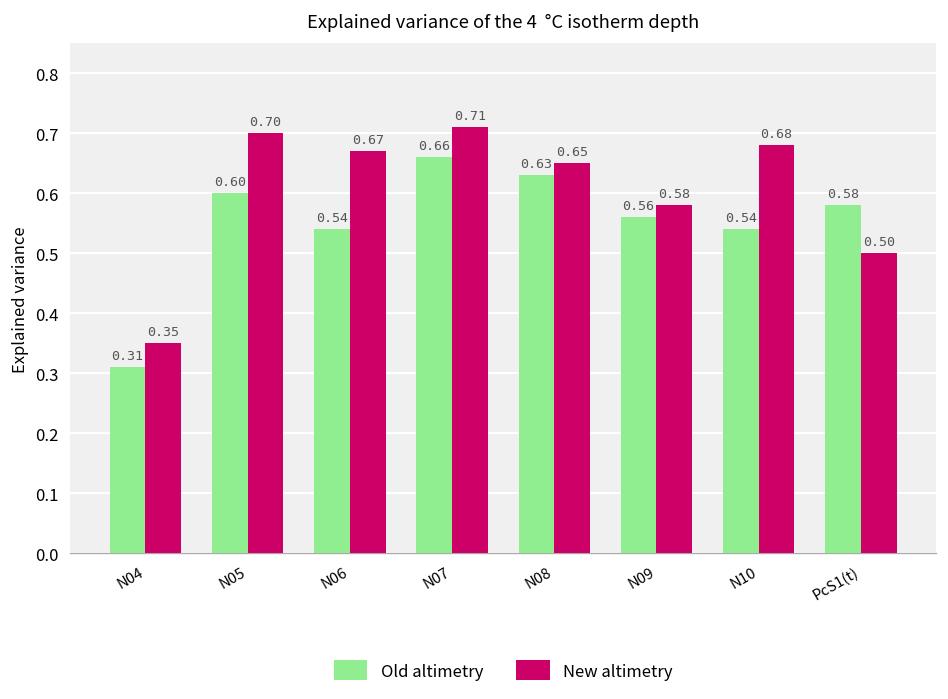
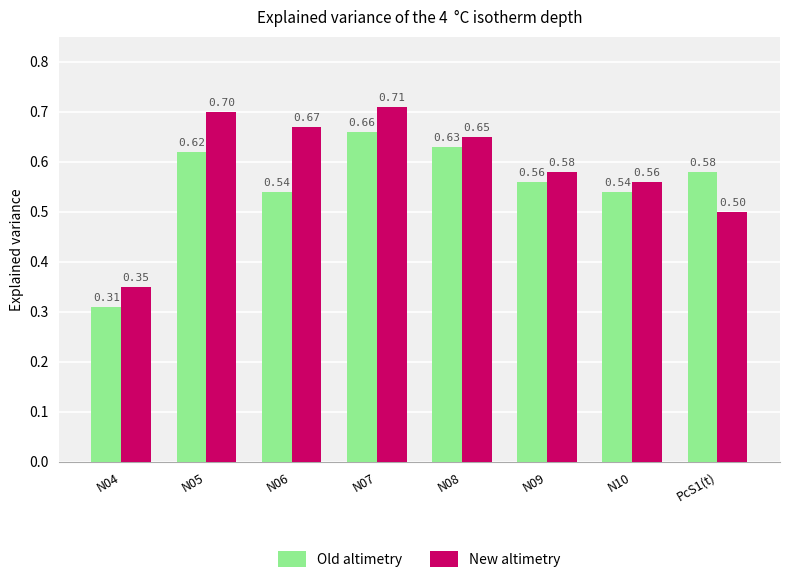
  {
    "Old altimetry": {
      "N04": 0.31,
-     "N05": 0.60,
+     "N05": 0.62,
      "N06": 0.54,
      "N07": 0.66,
      "N08": 0.63,
      "N09": 0.56,
      "N10": 0.54,
      "PcS1(t)": 0.58
    },
    "New altimetry": {
      "N04": 0.35,
      "N05": 0.70,
      "N06": 0.67,
      "N07": 0.71,
      "N08": 0.65,
      "N09": 0.58,
-     "N10": 0.68,
+     "N10": 0.56,
      "PcS1(t)": 0.50
    }
  }
